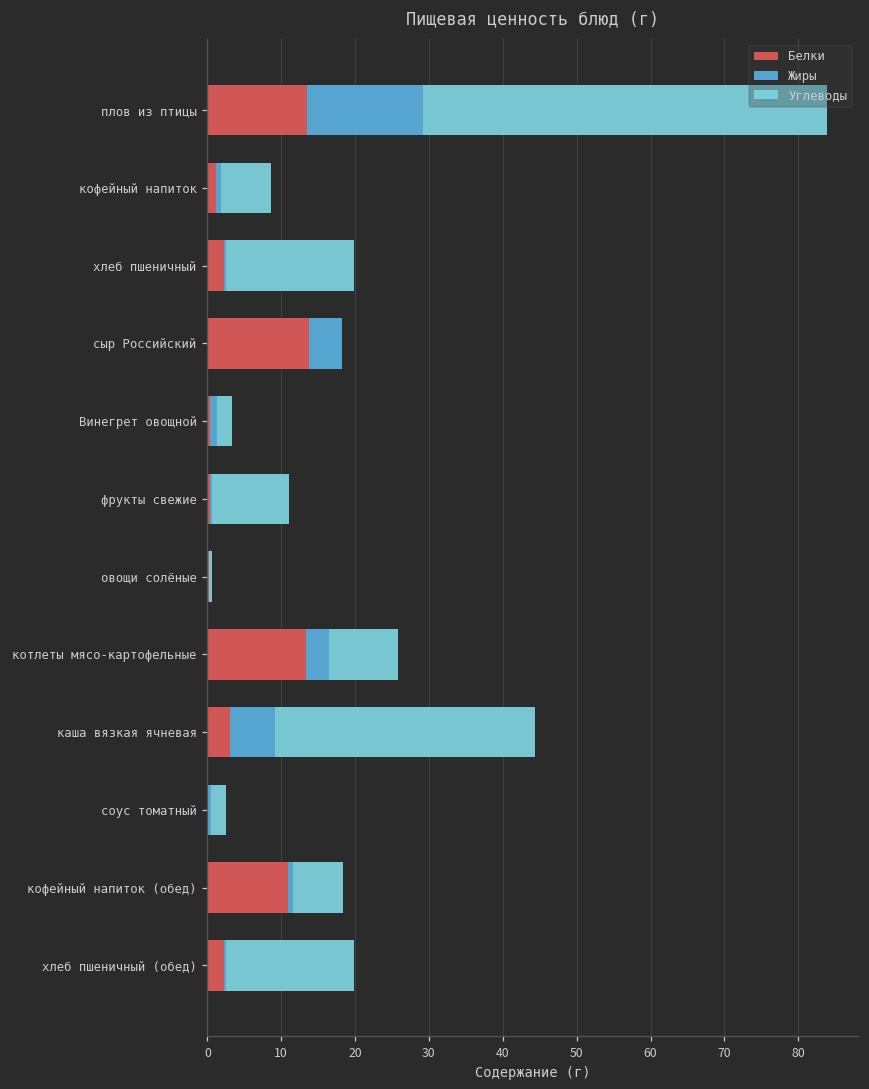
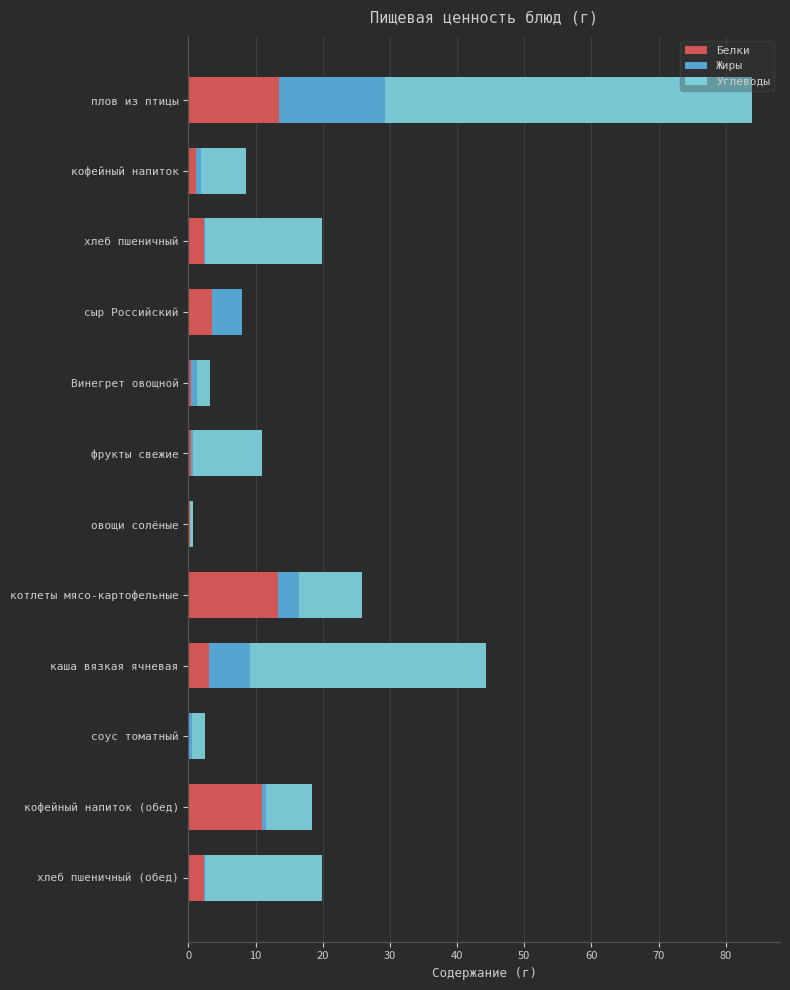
  {
    "Белки": {
      "плов из птицы": 14,
      "кофейный напиток": 1,
      "хлеб пшеничный": 2,
-     "сыр Российский": 14,
+     "сыр Российский": 3,
      "фрукты свежие": 0,
      "котлеты мясо-картофельные": 13,
      "каша вязкая ячневая": 3,
      "кофейный напиток (обед)": 11,
      "хлеб пшеничный (обед)": 2
    }
  }
